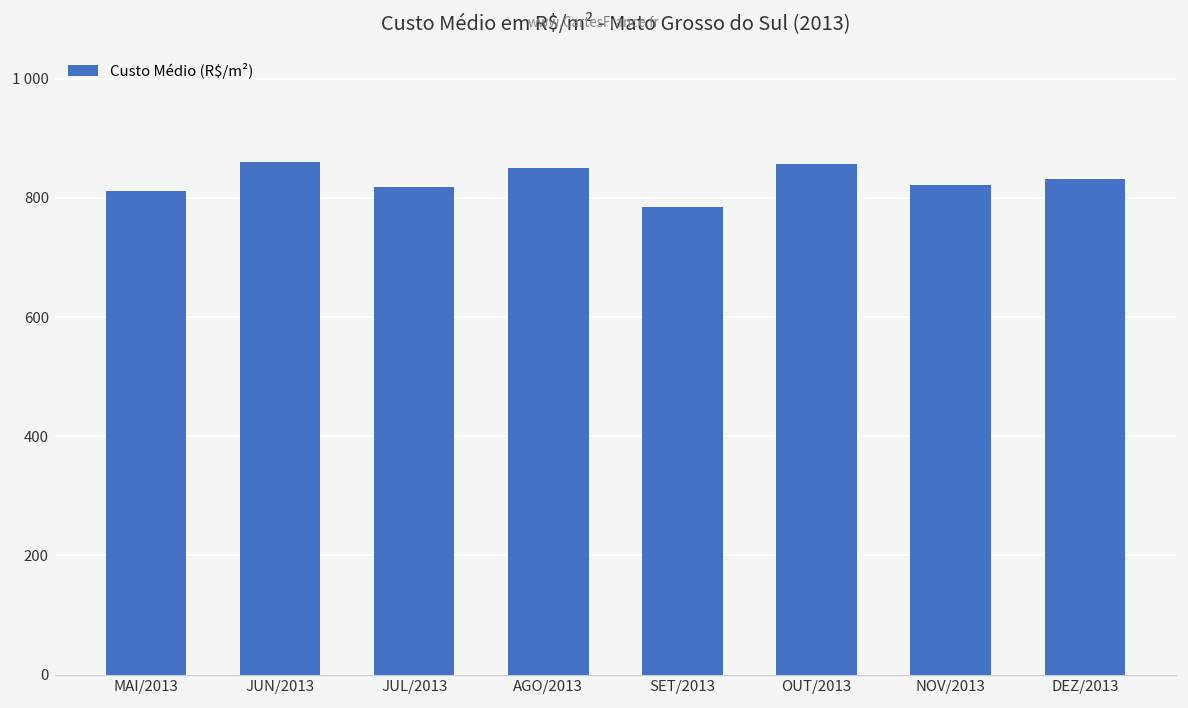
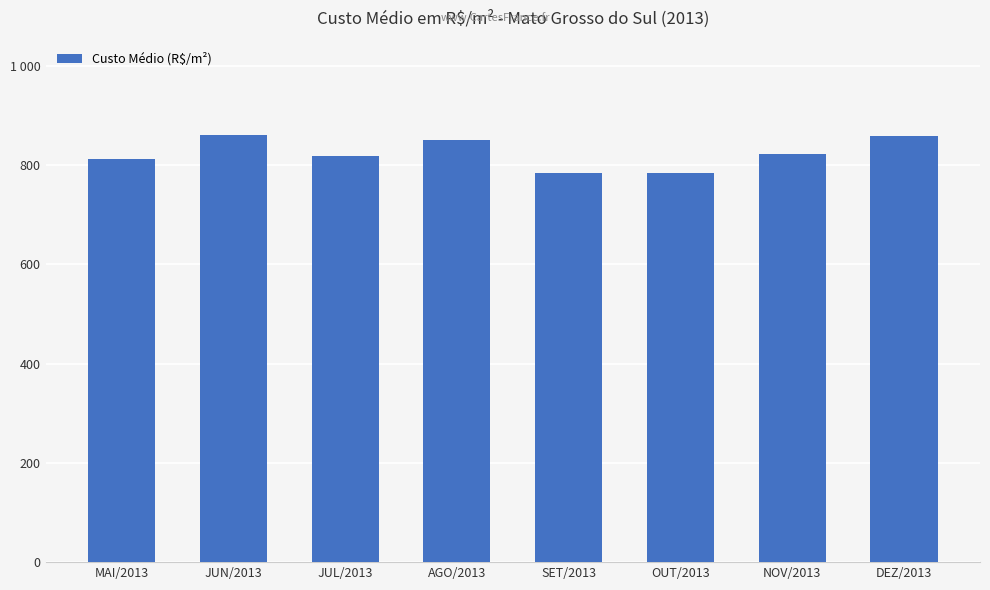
  {
    "MAI/2013": 810,
    "JUN/2013": 860,
    "JUL/2013": 820,
    "AGO/2013": 850,
    "SET/2013": 780,
-   "OUT/2013": 860,
+   "OUT/2013": 780,
    "NOV/2013": 820,
-   "DEZ/2013": 830
+   "DEZ/2013": 860
  }
